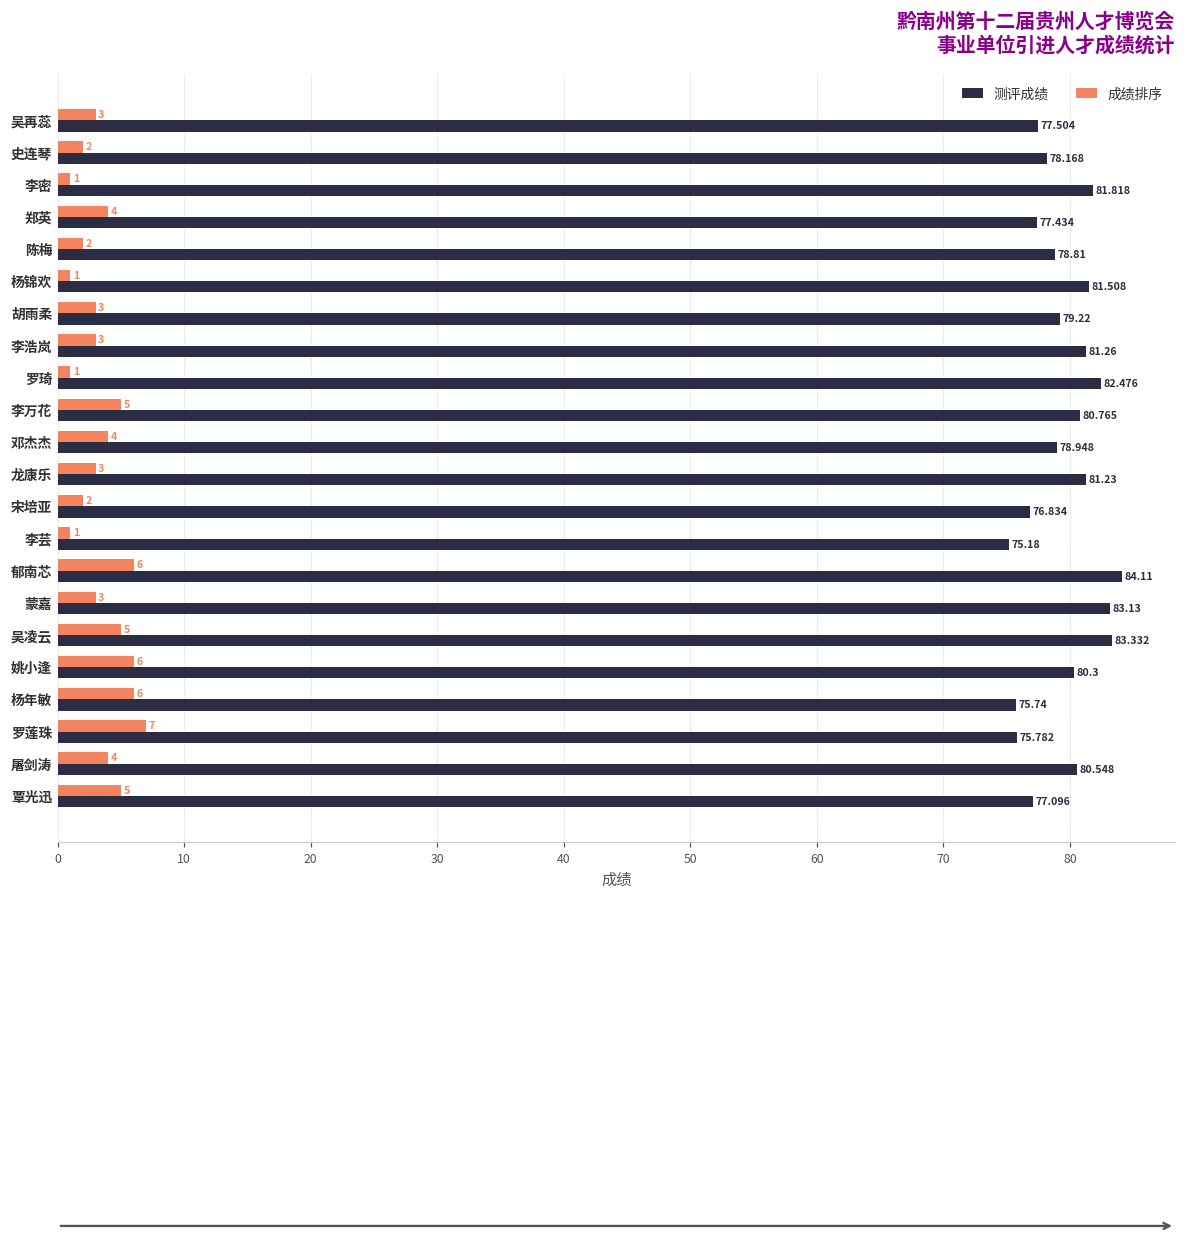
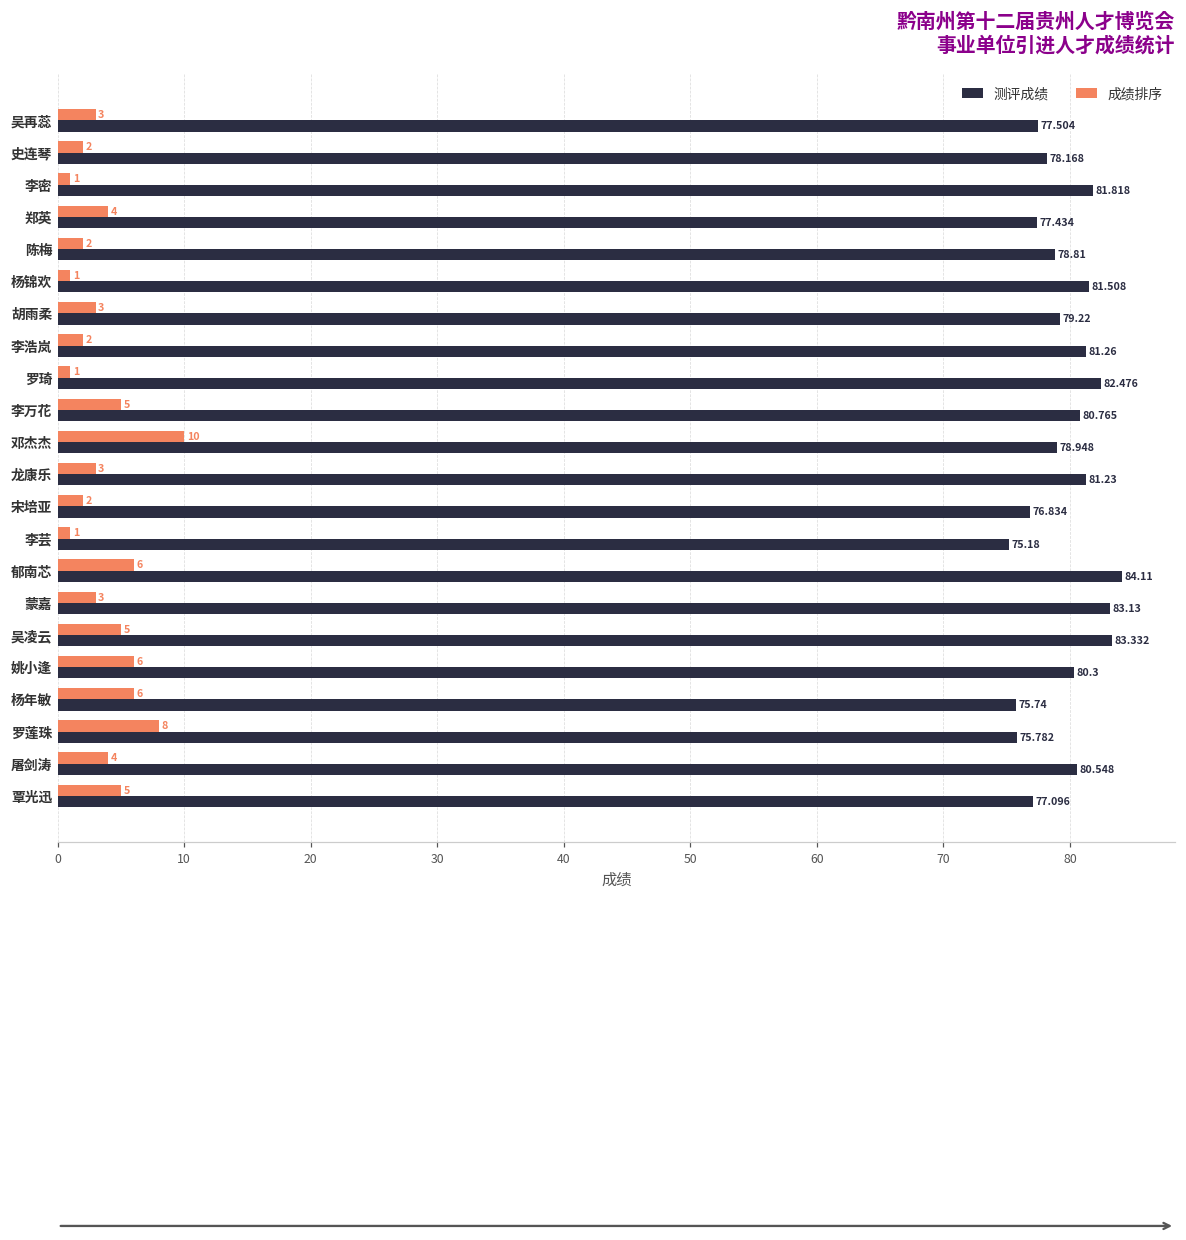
  {
    "测评成绩": {
      "吴再蕊": 77.504,
      "史连琴": 78.168,
      "李密": 81.818,
      "郑英": 77.434,
      "陈梅": 78.81,
      "杨锦欢": 81.508,
      "胡雨柔": 79.22,
      "李浩岚": 81.26,
      "罗琦": 82.476,
      "李万花": 80.765,
      "邓杰杰": 78.948,
      "龙康乐": 81.23,
      "宋培亚": 76.834,
      "李芸": 75.18,
      "郁南芯": 84.11,
      "蒙嘉": 83.13,
      "吴凌云": 83.332,
      "姚小逢": 80.3,
      "杨年敏": 75.74,
      "罗莲珠": 75.782,
      "屠剑涛": 80.548,
      "覃光迅": 77.096
    },
    "成绩排序": {
      "吴再蕊": 3,
      "史连琴": 2,
      "李密": 1,
      "郑英": 4,
      "陈梅": 2,
      "杨锦欢": 1,
      "胡雨柔": 3,
-     "李浩岚": 3,
+     "李浩岚": 2,
      "罗琦": 1,
      "李万花": 5,
-     "邓杰杰": 4,
+     "邓杰杰": 10,
      "龙康乐": 3,
      "宋培亚": 2,
      "李芸": 1,
      "郁南芯": 6,
      "蒙嘉": 3,
      "吴凌云": 5,
      "姚小逢": 6,
      "杨年敏": 6,
-     "罗莲珠": 7,
+     "罗莲珠": 8,
      "屠剑涛": 4,
      "覃光迅": 5
    }
  }
